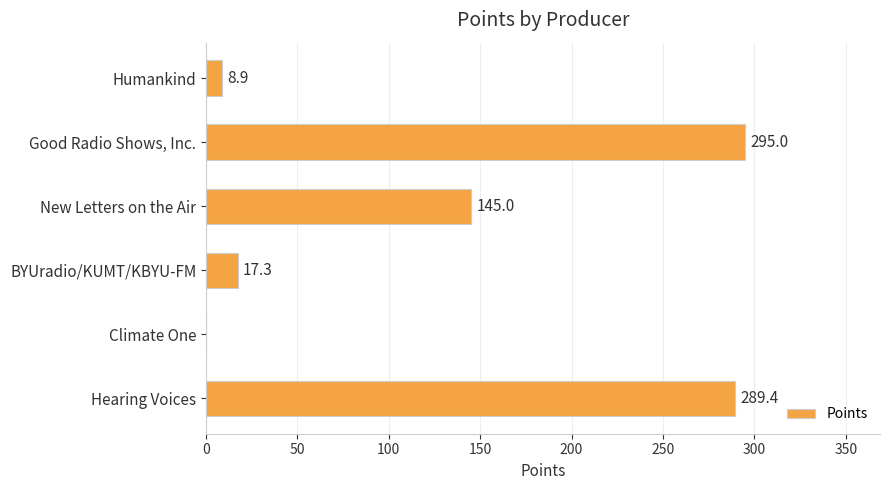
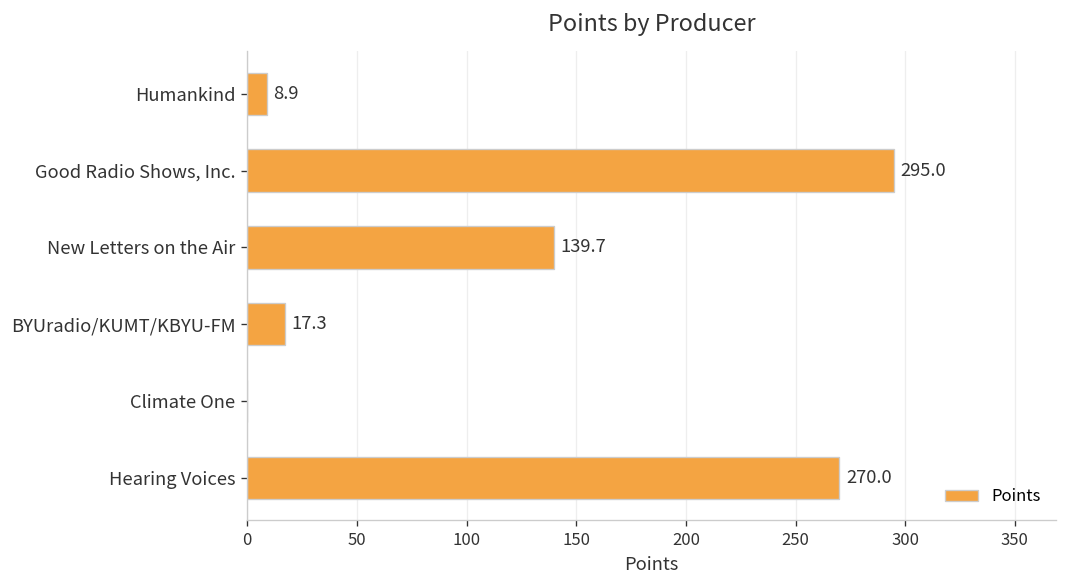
  {
    "Humankind": 8.9,
    "Good Radio Shows, Inc.": 295.0,
-   "New Letters on the Air": 145.0,
+   "New Letters on the Air": 139.7,
    "BYUradio/KUMT/KBYU-FM": 17.3,
-   "Hearing Voices": 289.4
+   "Hearing Voices": 270.0
  }
